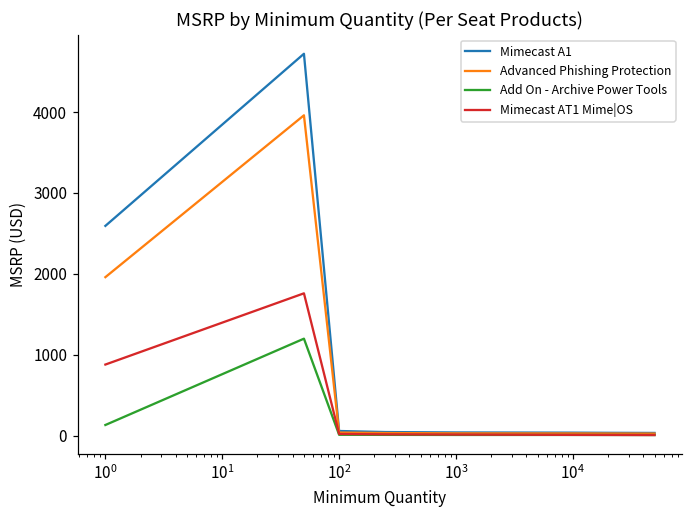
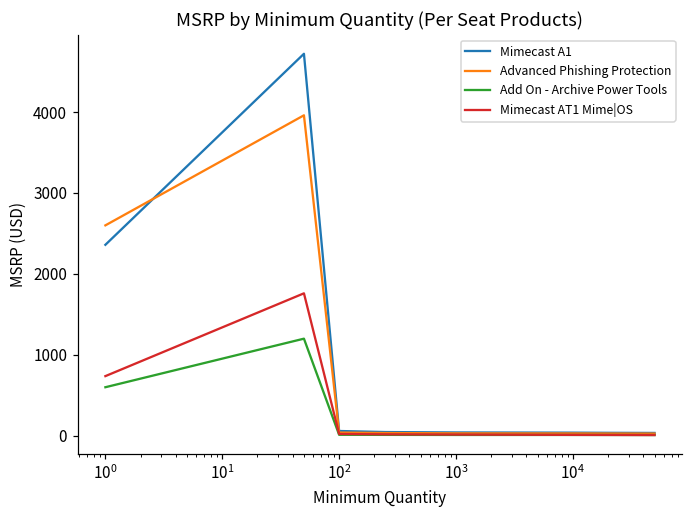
  {
    "Mimecast A1": {
-     "10^0": 2600
+     "10^0": 2400
    },
    "Advanced Phishing Protection": {
-     "10^0": 2000
+     "10^0": 2600
    },
    "Add On - Archive Power Tools": {
-     "10^0": 100
+     "10^0": 600
    },
    "Mimecast AT1 Mime|OS": {
-     "10^0": 900
+     "10^0": 700
    }
  }
